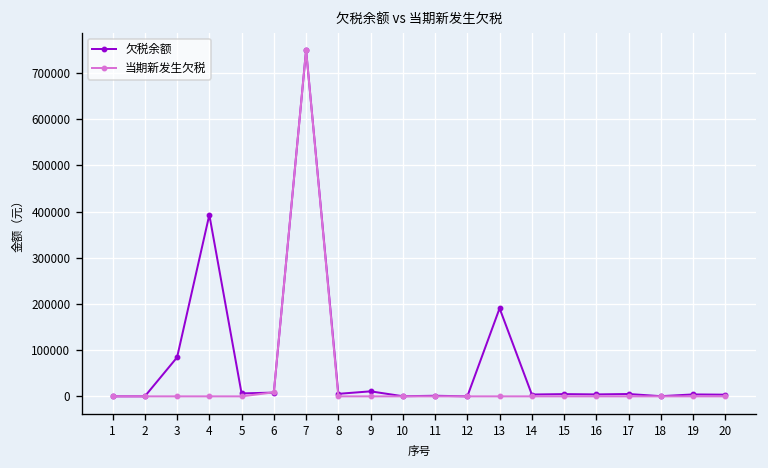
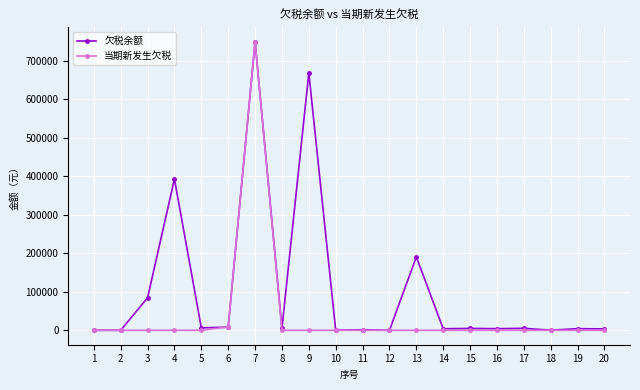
  {
    "欠税余额": {
      "3": 80000,
      "4": 390000,
-     "9": 10000,
+     "9": 670000,
      "13": 190000
    },
    "当期新发生欠税": {
      "3": 0,
      "4": 0,
      "9": 0,
      "13": 0
    }
  }
